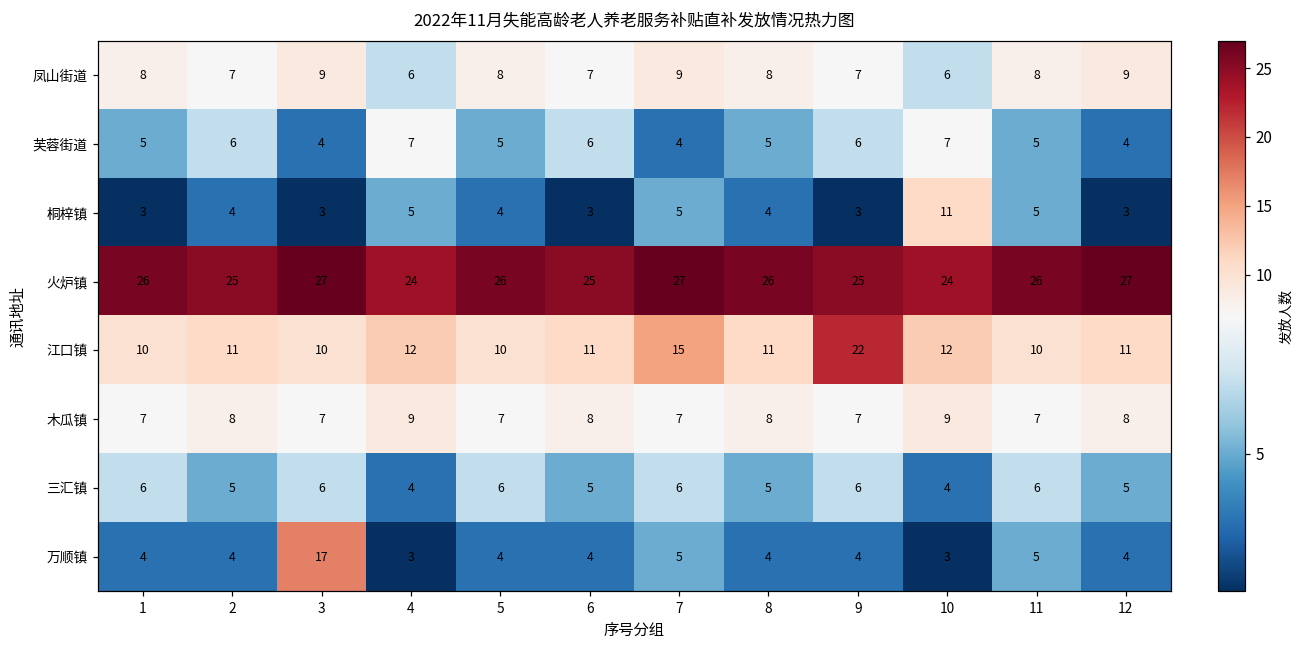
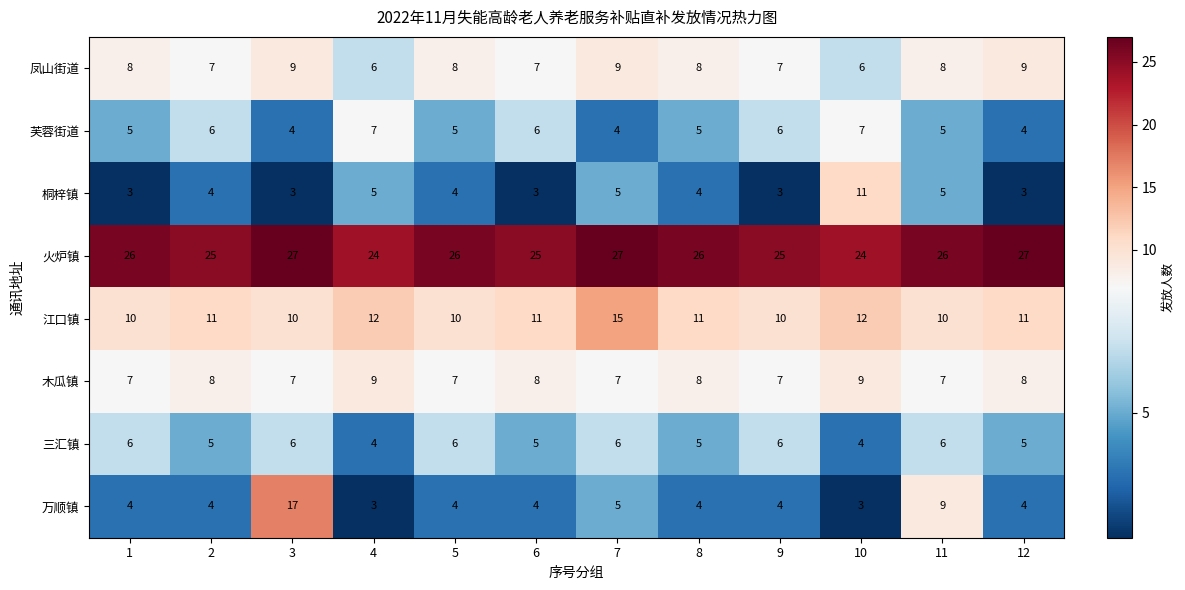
  {
    "凤山街道": {
      "1": 8,
      "2": 7,
      "3": 9,
      "4": 6,
      "5": 8,
      "6": 7,
      "7": 9,
      "8": 8,
      "9": 7,
      "10": 6,
      "11": 8,
      "12": 9
    },
    "芙蓉街道": {
      "1": 5,
      "2": 6,
      "3": 4,
      "4": 7,
      "5": 5,
      "6": 6,
      "7": 4,
      "8": 5,
      "9": 6,
      "10": 7,
      "11": 5,
      "12": 4
    },
    "桐梓镇": {
      "1": 3,
      "2": 4,
      "3": 3,
      "4": 5,
      "5": 4,
      "6": 3,
      "7": 5,
      "8": 4,
      "9": 3,
      "10": 11,
      "11": 5,
      "12": 3
    },
    "火炉镇": {
      "1": 26,
      "2": 25,
      "3": 27,
      "4": 24,
      "5": 26,
      "6": 25,
      "7": 27,
      "8": 26,
      "9": 25,
      "10": 24,
      "11": 26,
      "12": 27
    },
    "江口镇": {
      "1": 10,
      "2": 11,
      "3": 10,
      "4": 12,
      "5": 10,
      "6": 11,
      "7": 15,
      "8": 11,
-     "9": 22,
+     "9": 10,
      "10": 12,
      "11": 10,
      "12": 11
    },
    "木瓜镇": {
      "1": 7,
      "2": 8,
      "3": 7,
      "4": 9,
      "5": 7,
      "6": 8,
      "7": 7,
      "8": 8,
      "9": 7,
      "10": 9,
      "11": 7,
      "12": 8
    },
    "三汇镇": {
      "1": 6,
      "2": 5,
      "3": 6,
      "4": 4,
      "5": 6,
      "6": 5,
      "7": 6,
      "8": 5,
      "9": 6,
      "10": 4,
      "11": 6,
      "12": 5
    },
    "万顺镇": {
      "1": 4,
      "2": 4,
      "3": 17,
      "4": 3,
      "5": 4,
      "6": 4,
      "7": 5,
      "8": 4,
      "9": 4,
      "10": 3,
-     "11": 5,
+     "11": 9,
      "12": 4
    }
  }
